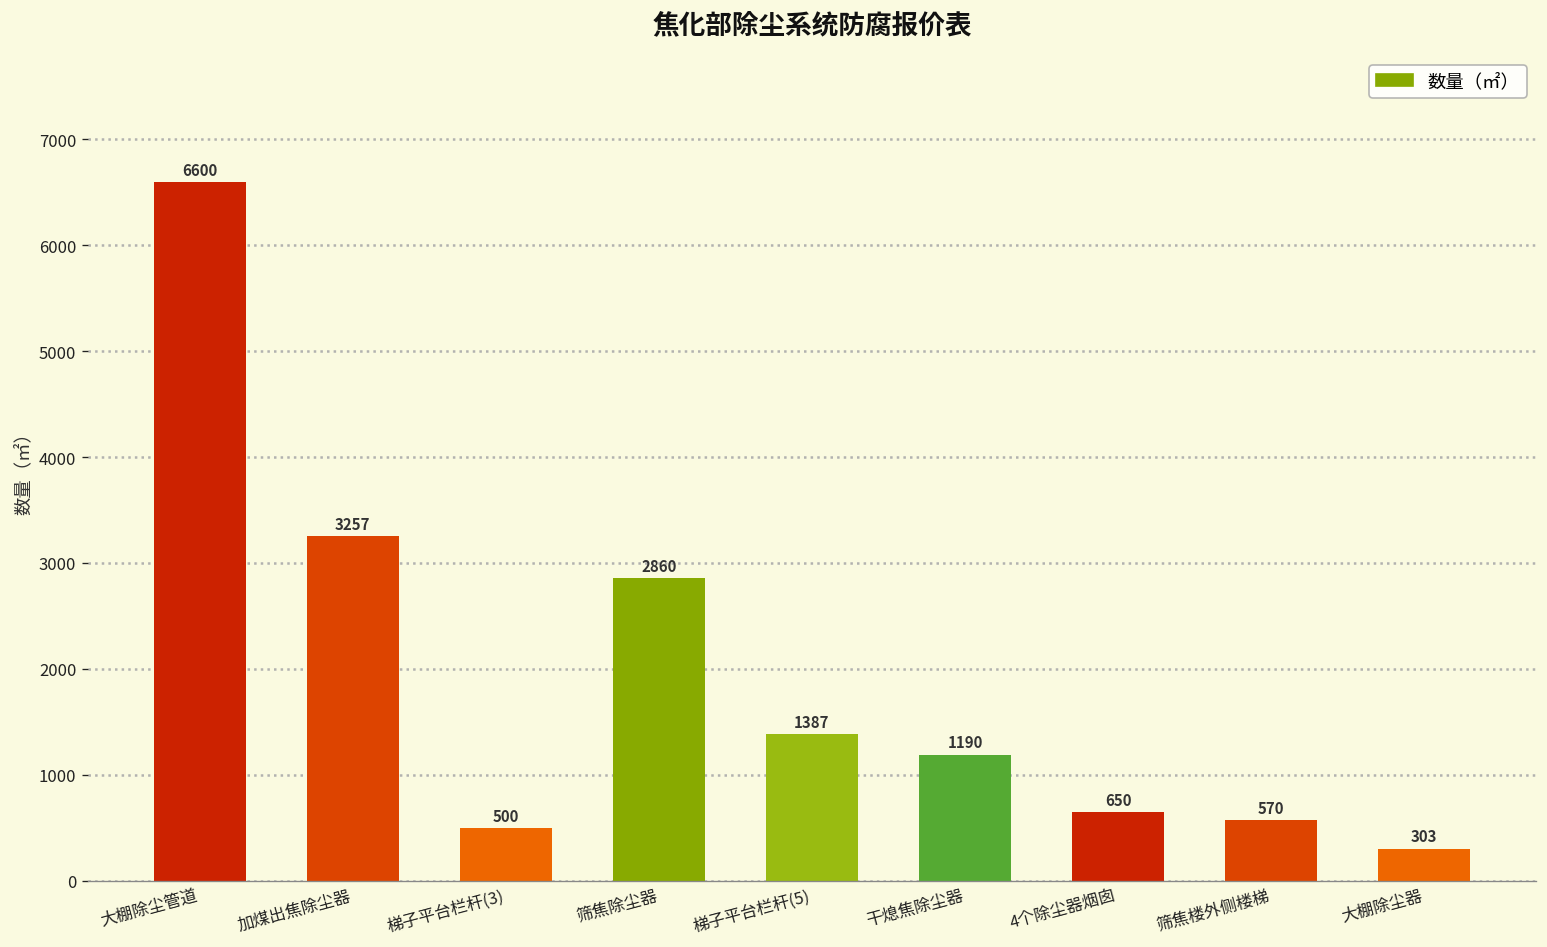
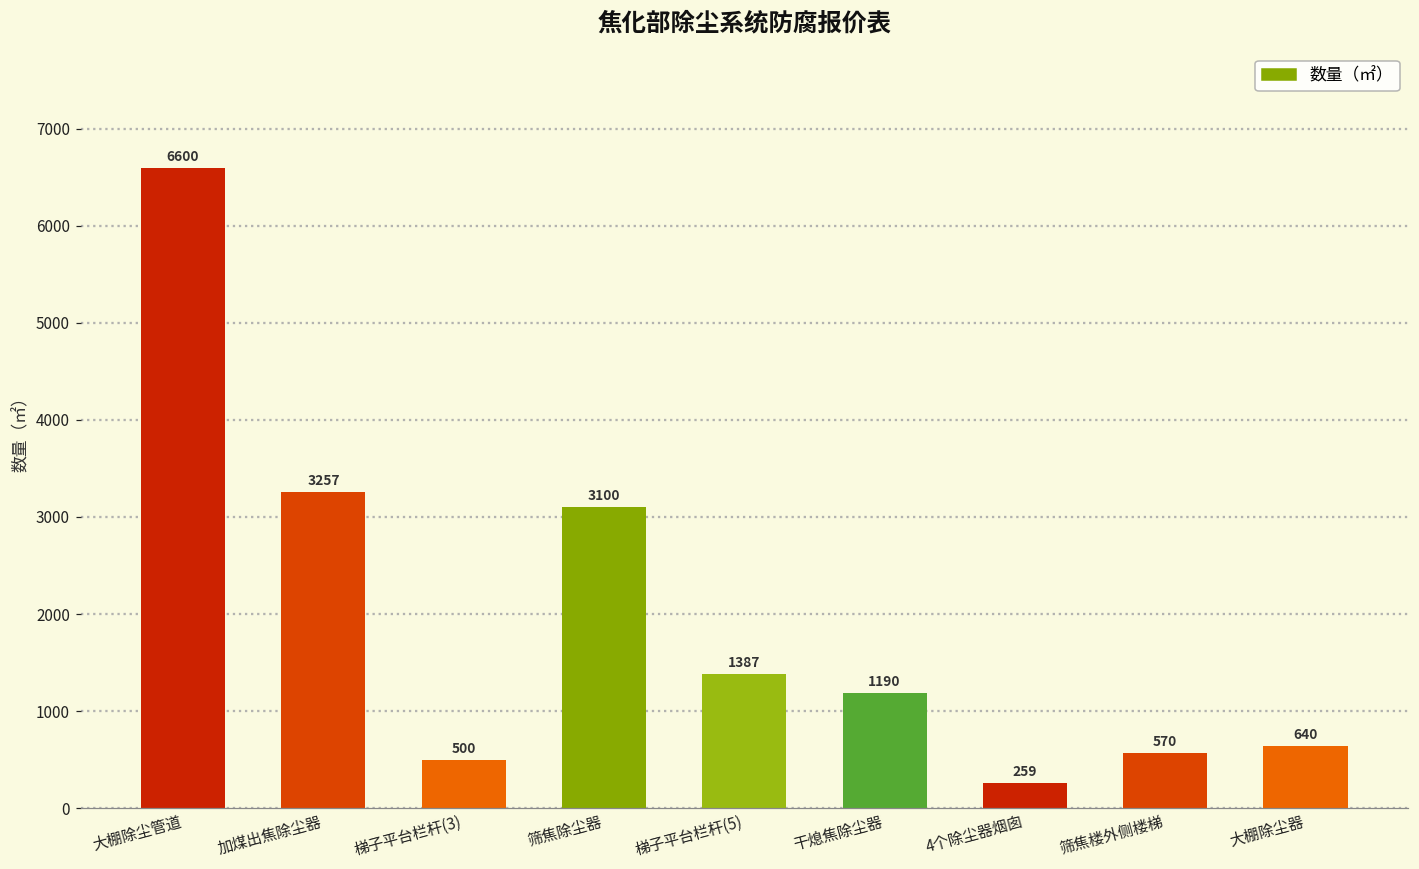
  {
    "大棚除尘管道": 6600,
    "加煤出焦除尘器": 3257,
    "梯子平台栏杆(3)": 500,
-   "筛焦除尘器": 2860,
+   "筛焦除尘器": 3100,
    "梯子平台栏杆(5)": 1387,
    "干熄焦除尘器": 1190,
-   "4个除尘器烟囱": 650,
+   "4个除尘器烟囱": 259,
    "筛焦楼外侧楼梯": 570,
-   "大棚除尘器": 303
+   "大棚除尘器": 640
  }
